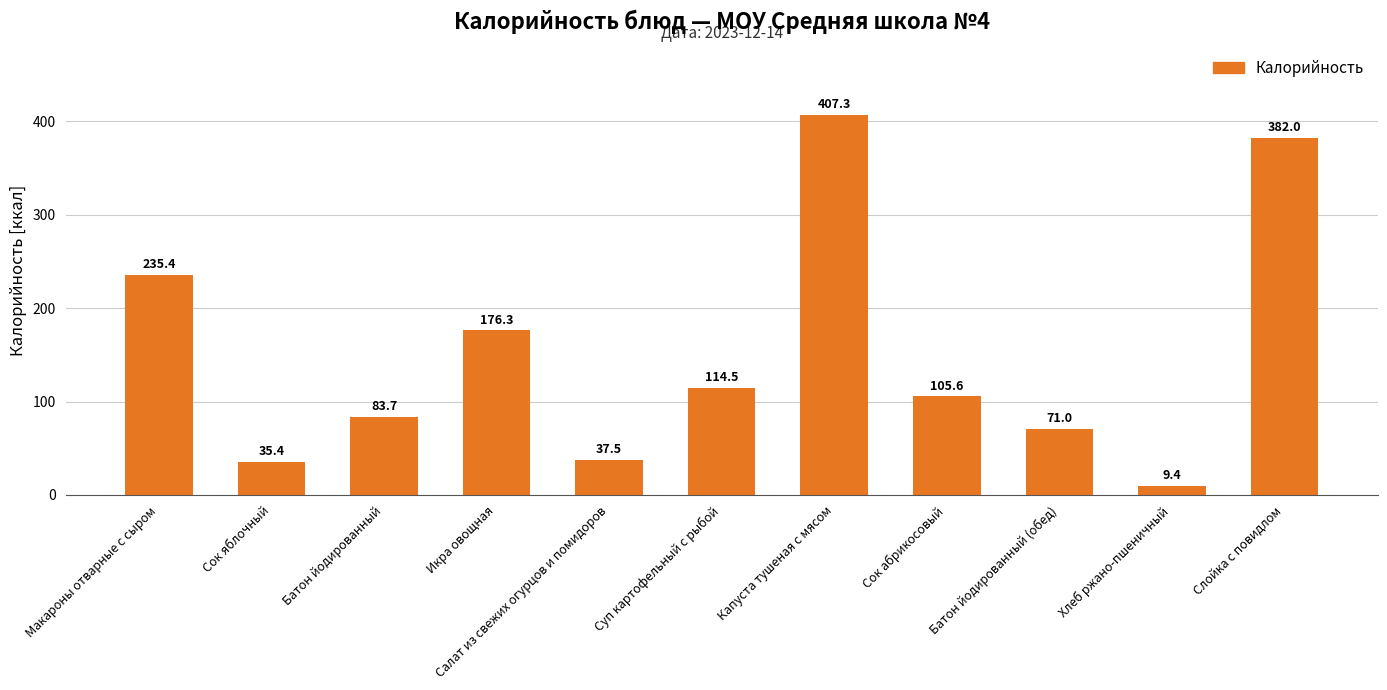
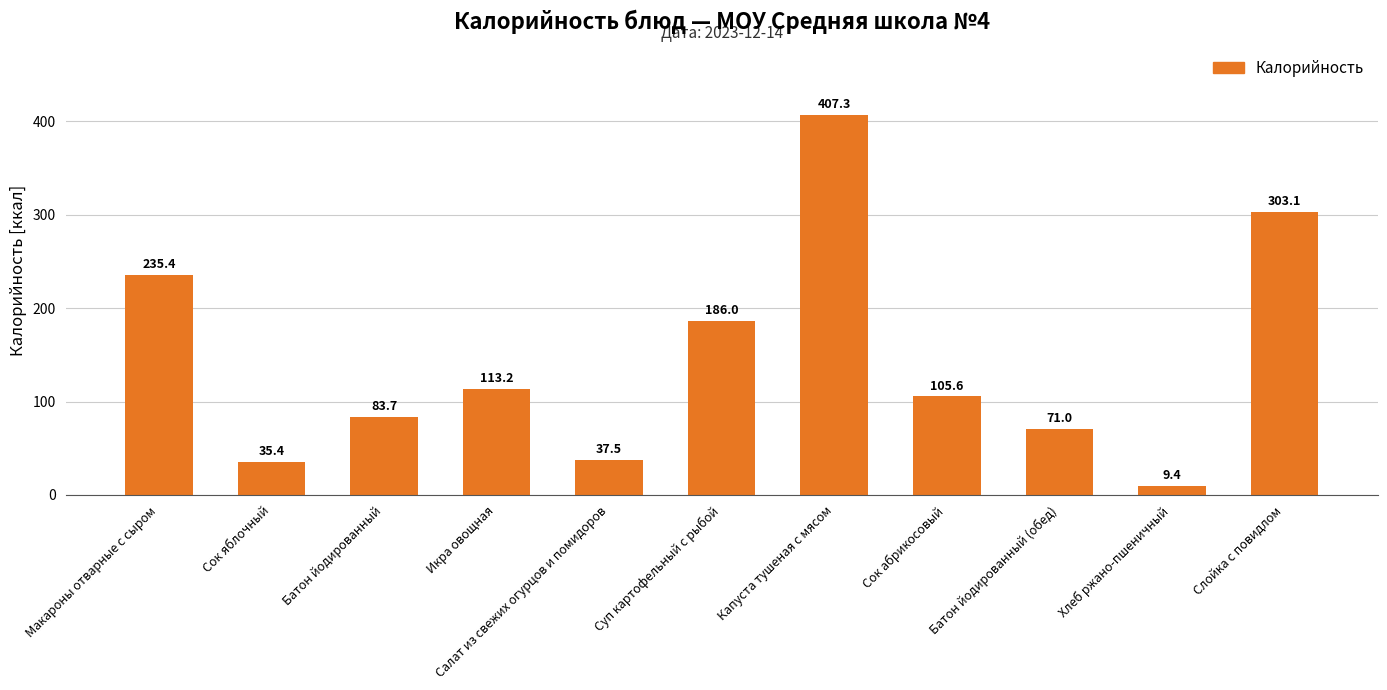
  {
    "Макароны отварные с сыром": 235.4,
    "Сок яблочный": 35.4,
    "Батон йодированный": 83.7,
-   "Икра овощная": 176.3,
+   "Икра овощная": 113.2,
    "Салат из свежих огурцов и помидоров": 37.5,
-   "Суп картофельный с рыбой": 114.5,
+   "Суп картофельный с рыбой": 186.0,
    "Капуста тушеная с мясом": 407.3,
    "Сок абрикосовый": 105.6,
    "Батон йодированный (обед)": 71.0,
    "Хлеб ржано-пшеничный": 9.4,
-   "Слойка с повидлом": 382.0
+   "Слойка с повидлом": 303.1
  }
